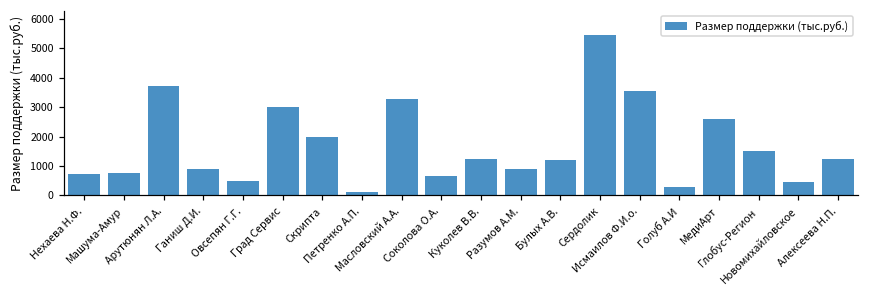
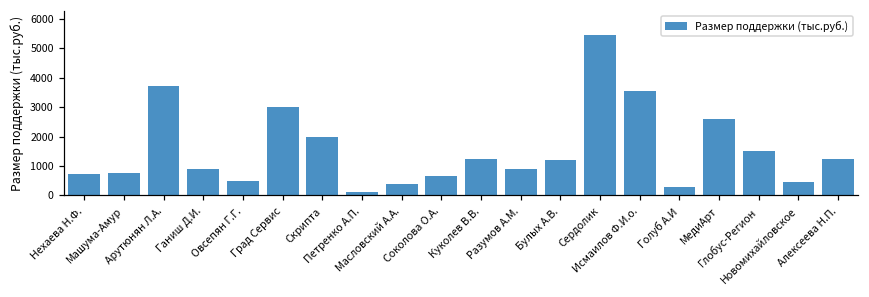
  {
    "Нехаева Н.Ф.": 700,
    "Машума-Амур": 800,
    "Арутюнян Л.А.": 3700,
    "Ганиш Д.И.": 900,
    "Овсепян Г.Г.": 500,
    "Град Сервис": 3000,
    "Скрипта": 2000,
    "Петренко А.П.": 100,
-   "Масловский А.А.": 3300,
+   "Масловский А.А.": 400,
    "Соколова О.А.": 700,
    "Куколев В.В.": 1200,
    "Разумов А.М.": 900,
    "Булых А.В.": 1200,
    "Сердолик": 5400,
    "Исмаилов Ф.И.о.": 3600,
    "Голуб А.И": 300,
    "МедиАрт": 2600,
    "Глобус-Регион": 1500,
    "Новомихайловское": 400,
    "Алексеева Н.П.": 1300
  }
